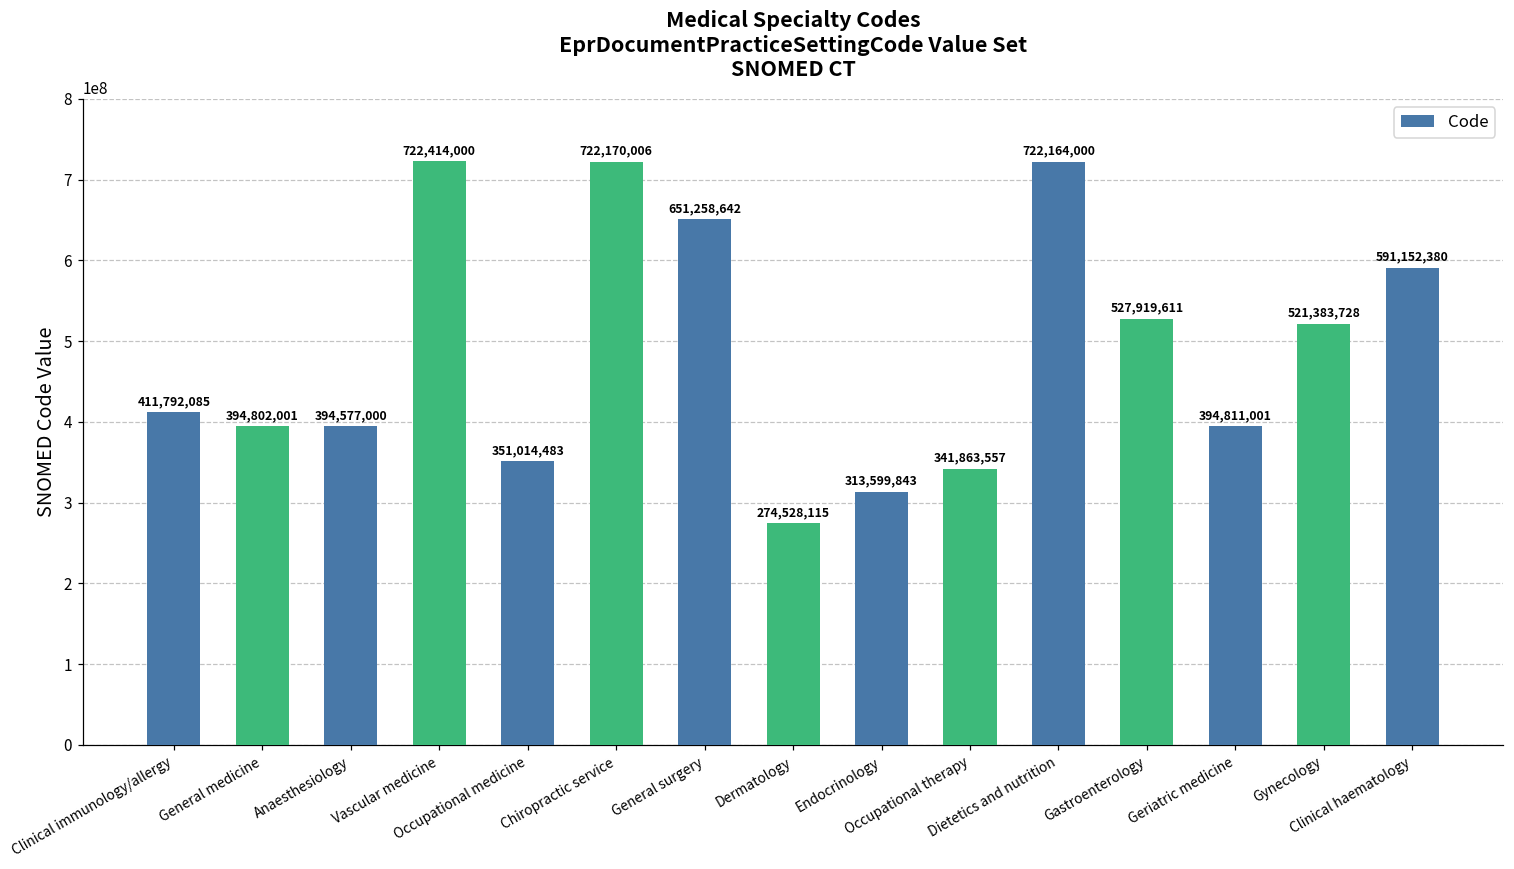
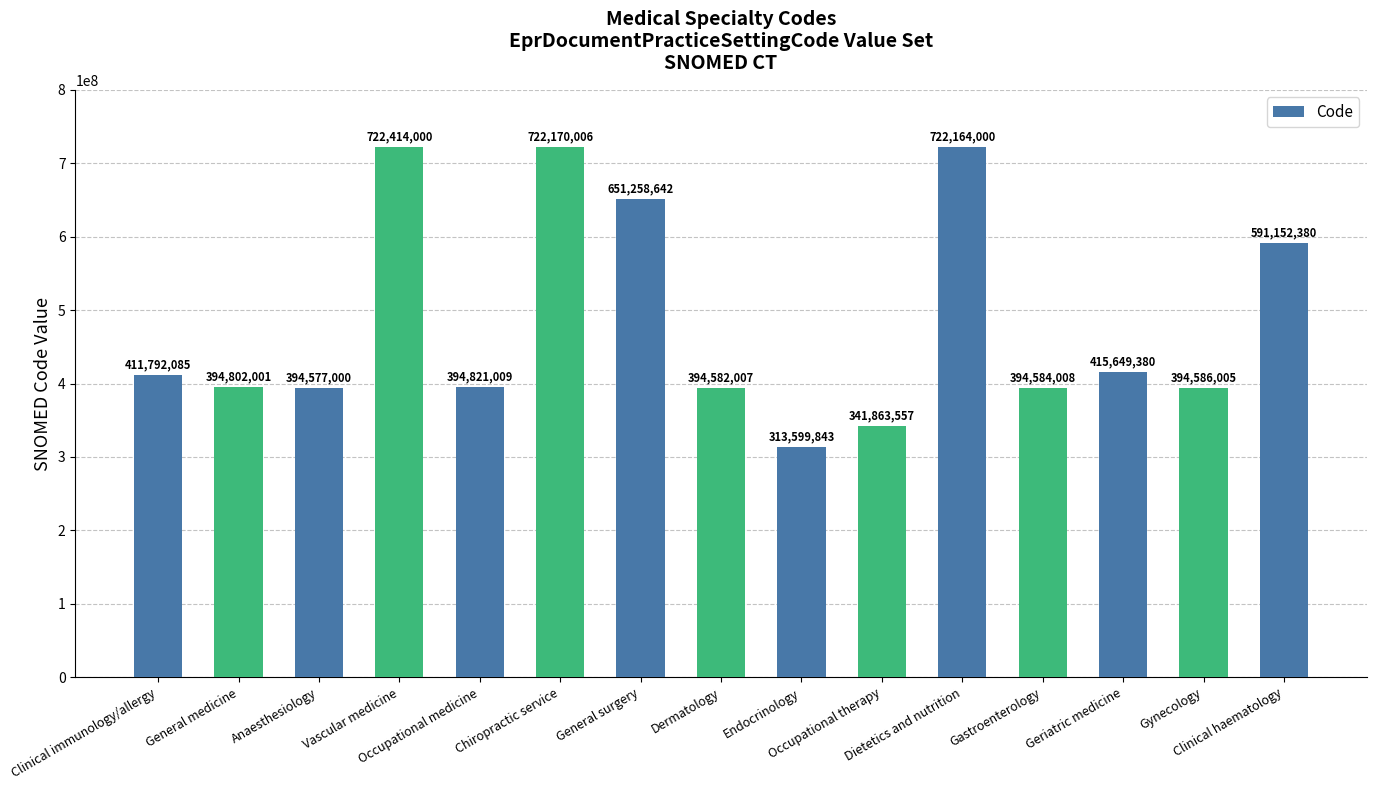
  {
    "Clinical immunology/allergy": "411,792,085",
    "General medicine": "394,802,001",
    "Anaesthesiology": "394,577,000",
    "Vascular medicine": "722,414,000",
-   "Occupational medicine": "351,014,483",
+   "Occupational medicine": "394,821,009",
    "Chiropractic service": "722,170,006",
    "General surgery": "651,258,642",
-   "Dermatology": "274,528,115",
+   "Dermatology": "394,582,007",
    "Endocrinology": "313,599,843",
    "Occupational therapy": "341,863,557",
    "Dietetics and nutrition": "722,164,000",
-   "Gastroenterology": "527,919,611",
-   "Geriatric medicine": "394,811,001",
-   "Gynecology": "521,383,728",
+   "Gastroenterology": "394,584,008",
+   "Geriatric medicine": "415,649,380",
+   "Gynecology": "394,586,005",
    "Clinical haematology": "591,152,380"
  }
